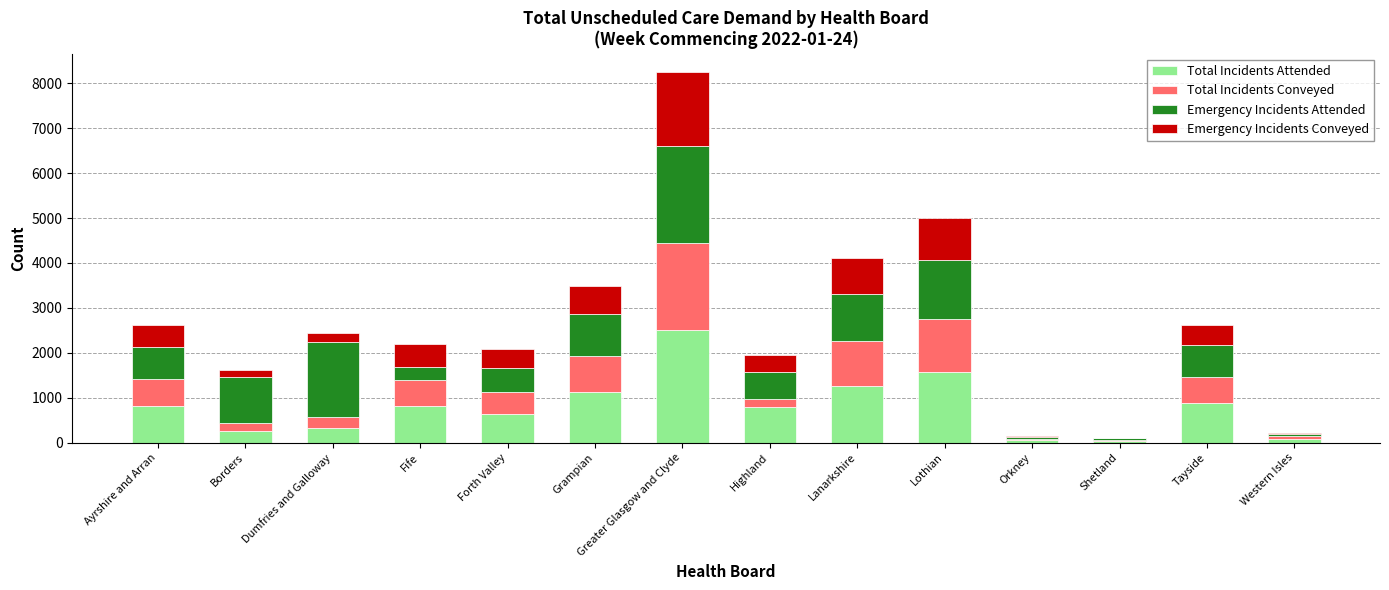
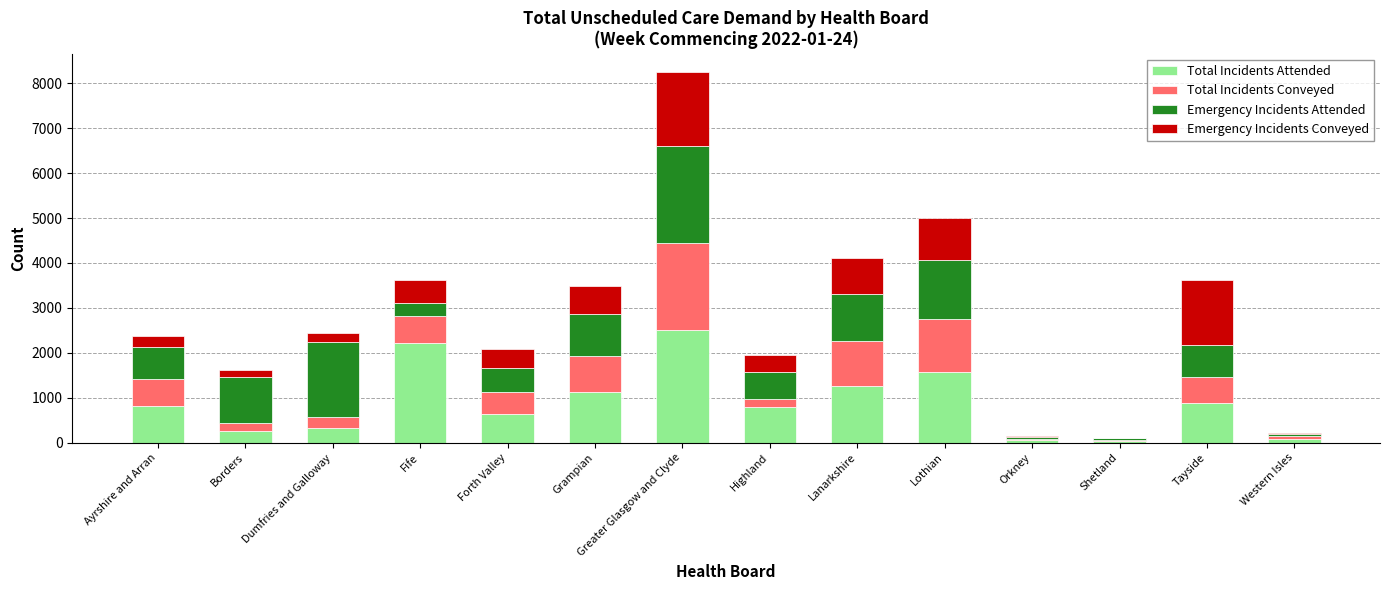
  {
    "Total Incidents Attended": {
      "Ayrshire and Arran": 800,
      "Borders": 300,
      "Dumfries and Galloway": 300,
-     "Fife": 800,
+     "Fife": 2200,
      "Forth Valley": 600,
      "Grampian": 1100,
      "Greater Glasgow and Clyde": 2500,
      "Highland": 800,
      "Lanarkshire": 1300,
      "Lothian": 1600,
      "Tayside": 900,
      "Western Isles": 100
    },
    "Total Incidents Conveyed": {
      "Ayrshire and Arran": 600,
      "Borders": 200,
      "Dumfries and Galloway": 200,
      "Fife": 600,
      "Forth Valley": 500,
      "Grampian": 800,
      "Greater Glasgow and Clyde": 1900,
      "Highland": 200,
      "Lanarkshire": 1000,
      "Lothian": 1200,
      "Tayside": 600,
      "Western Isles": 100
    },
    "Emergency Incidents Attended": {
      "Ayrshire and Arran": 700,
      "Borders": 1000,
      "Dumfries and Galloway": 1700,
      "Fife": 300,
      "Forth Valley": 500,
      "Grampian": 900,
      "Greater Glasgow and Clyde": 2200,
      "Highland": 600,
      "Lanarkshire": 1000,
      "Lothian": 1300,
      "Tayside": 700
    },
    "Emergency Incidents Conveyed": {
-     "Ayrshire and Arran": 500,
+     "Ayrshire and Arran": 300,
      "Borders": 100,
      "Dumfries and Galloway": 200,
      "Fife": 500,
      "Forth Valley": 400,
      "Grampian": 600,
      "Greater Glasgow and Clyde": 1600,
      "Highland": 400,
      "Lanarkshire": 800,
      "Lothian": 900,
-     "Tayside": 400
+     "Tayside": 1400
    }
  }
